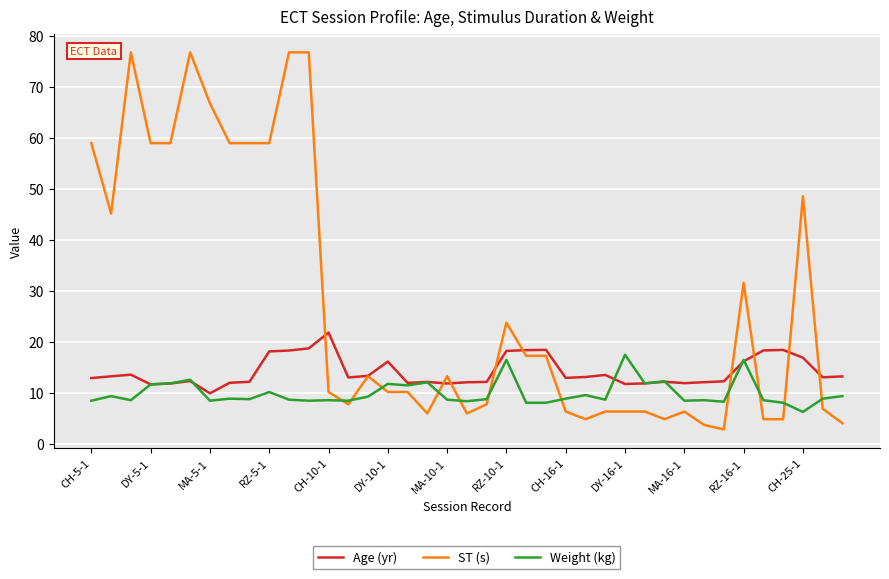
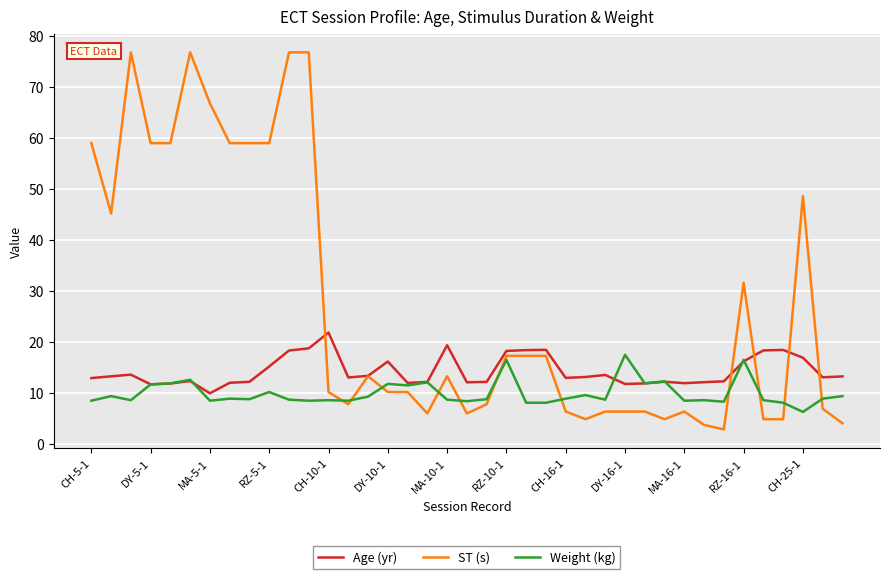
  {
    "Age (yr)": {
      "CH-5-1": 13,
      "MA-5-1": 10,
-     "RZ-5-1": 18,
+     "RZ-5-1": 15,
      "CH-10-1": 22,
      "DY-10-1": 16,
-     "MA-10-1": 12,
+     "MA-10-1": 19,
      "RZ-10-1": 18,
      "CH-16-1": 13,
      "DY-16-1": 12,
      "MA-16-1": 12,
      "CH-25-1": 17
    },
    "ST (s)": {
      "CH-5-1": 59,
      "DY-5-1": 59,
      "MA-5-1": 67,
      "RZ-5-1": 59,
      "CH-10-1": 10,
      "DY-10-1": 10,
      "MA-10-1": 13,
-     "RZ-10-1": 24,
+     "RZ-10-1": 17,
      "CH-16-1": 6,
      "DY-16-1": 6,
      "MA-16-1": 6,
      "RZ-16-1": 32,
      "CH-25-1": 49
    },
    "Weight (kg)": {
      "CH-5-1": 9,
      "MA-5-1": 9,
      "RZ-5-1": 10,
      "CH-10-1": 9,
      "DY-10-1": 12,
      "MA-10-1": 9,
      "RZ-10-1": 17,
      "CH-16-1": 9,
      "DY-16-1": 18,
      "MA-16-1": 9,
      "CH-25-1": 6
    }
  }
